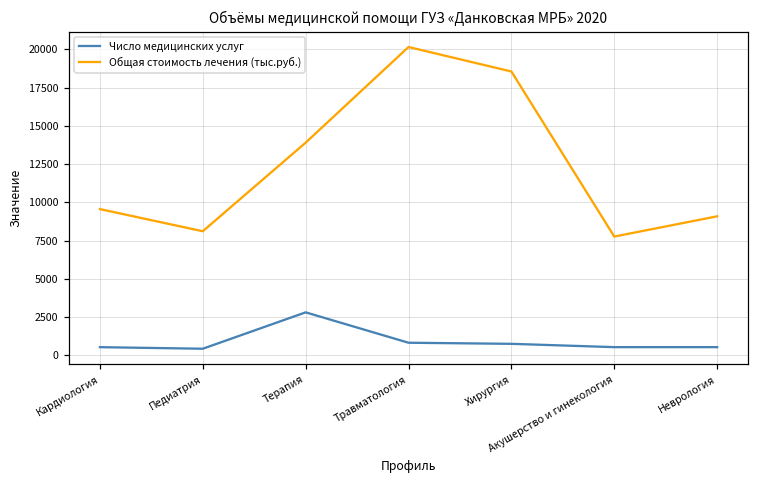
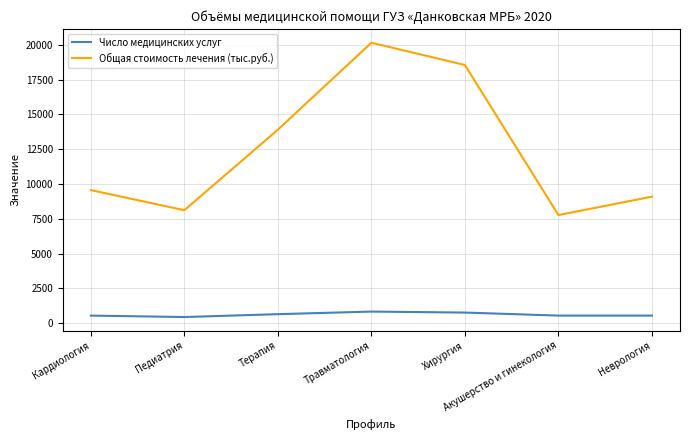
  {
    "Число медицинских услуг": {
      "Кардиология": 500,
      "Педиатрия": 400,
-     "Терапия": 2800,
+     "Терапия": 600,
      "Травматология": 800,
      "Хирургия": 800,
      "Акушерство и гинекология": 500,
      "Неврология": 500
    },
    "Общая стоимость лечения (тыс.руб.)": {
      "Кардиология": 9600,
      "Педиатрия": 8100,
      "Терапия": 13900,
      "Травматология": 20200,
      "Хирургия": 18600,
      "Акушерство и гинекология": 7800,
      "Неврология": 9100
    }
  }
